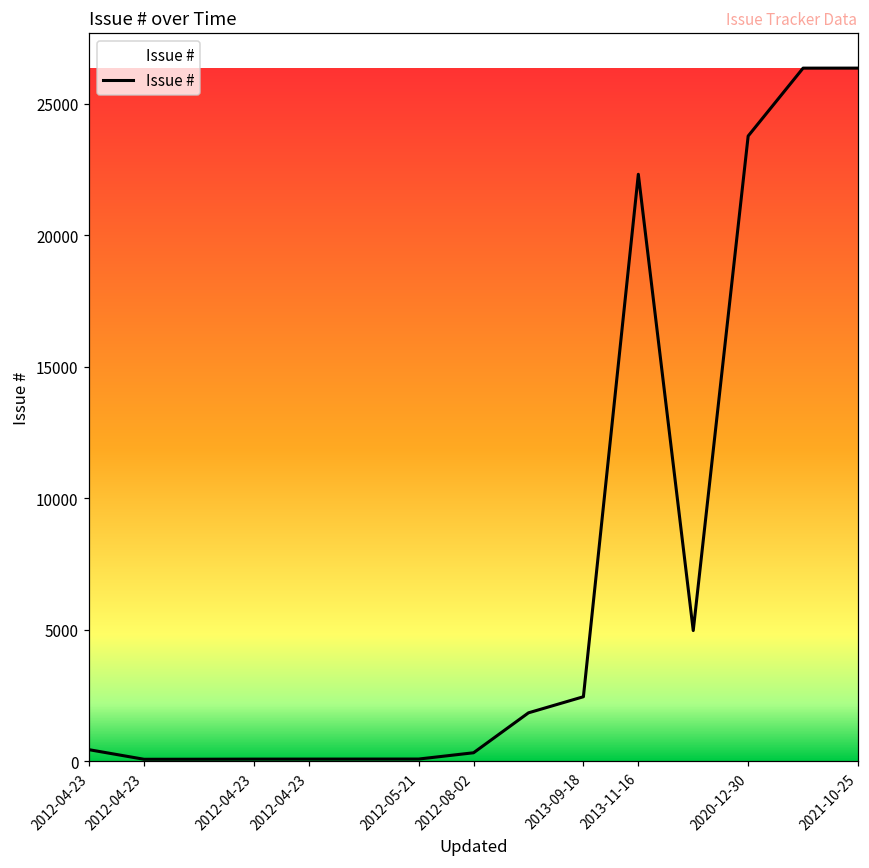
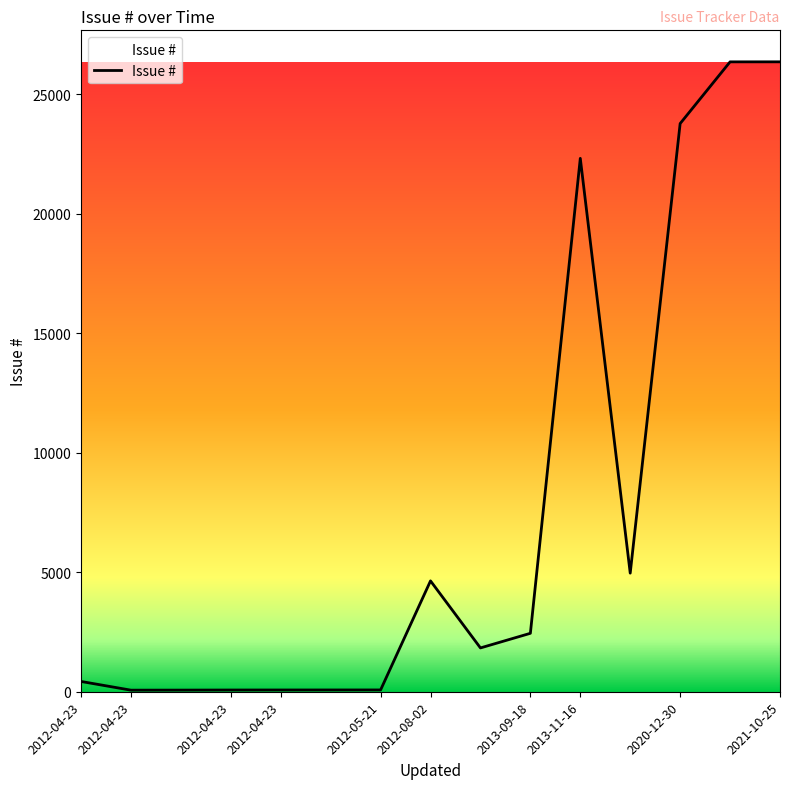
  {
    "2012-05-21": 100,
-   "2012-08-02": 300,
+   "2012-08-02": 4600,
    "2013-11-16": 22300,
    "2020-12-30": 23800
  }
